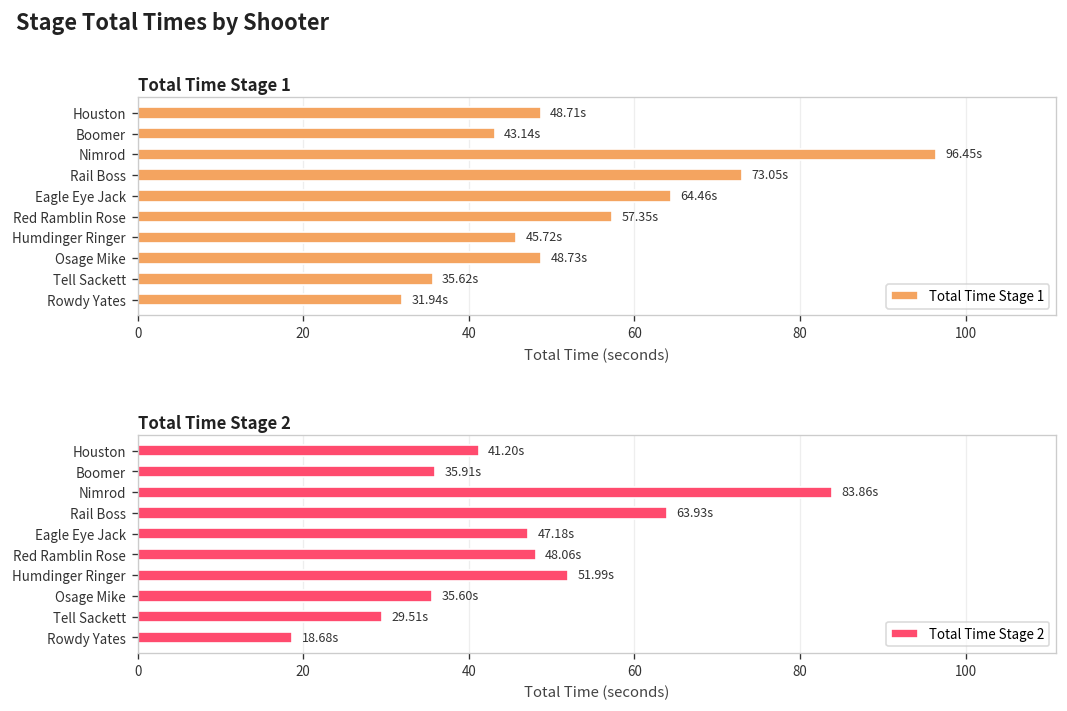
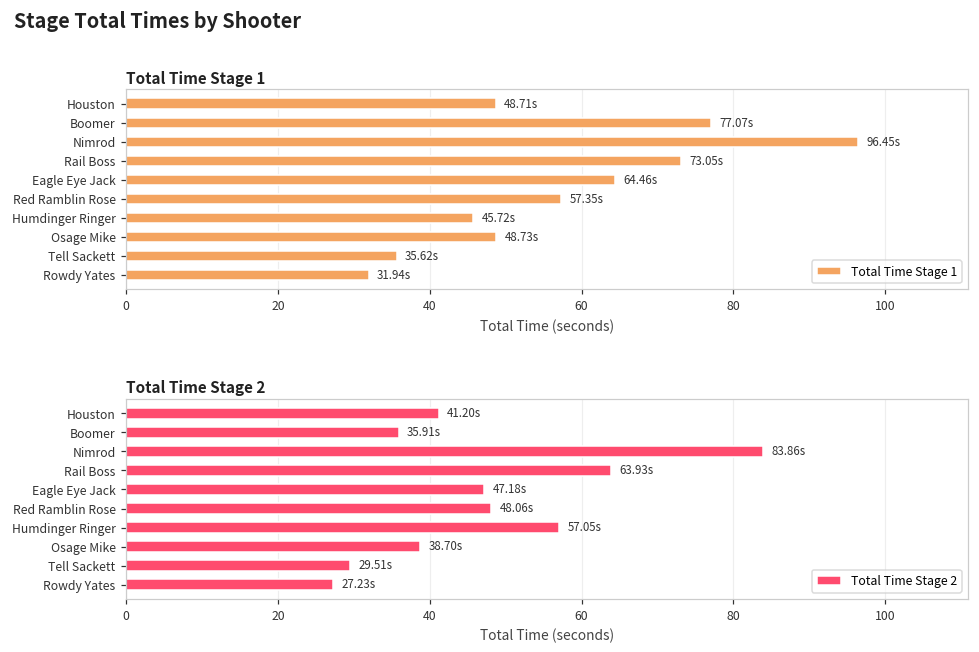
  {
    "Total Time Stage 1": {
      "Houston": "48.71s",
-     "Boomer": "43.14s",
+     "Boomer": "77.07s",
      "Nimrod": "96.45s",
      "Rail Boss": "73.05s",
      "Eagle Eye Jack": "64.46s",
      "Red Ramblin Rose": "57.35s",
      "Humdinger Ringer": "45.72s",
      "Osage Mike": "48.73s",
      "Tell Sackett": "35.62s",
      "Rowdy Yates": "31.94s"
    },
    "Total Time Stage 2": {
      "Houston": "41.20s",
      "Boomer": "35.91s",
      "Nimrod": "83.86s",
      "Rail Boss": "63.93s",
      "Eagle Eye Jack": "47.18s",
      "Red Ramblin Rose": "48.06s",
-     "Humdinger Ringer": "51.99s",
-     "Osage Mike": "35.60s",
+     "Humdinger Ringer": "57.05s",
+     "Osage Mike": "38.70s",
      "Tell Sackett": "29.51s",
-     "Rowdy Yates": "18.68s"
+     "Rowdy Yates": "27.23s"
    }
  }
